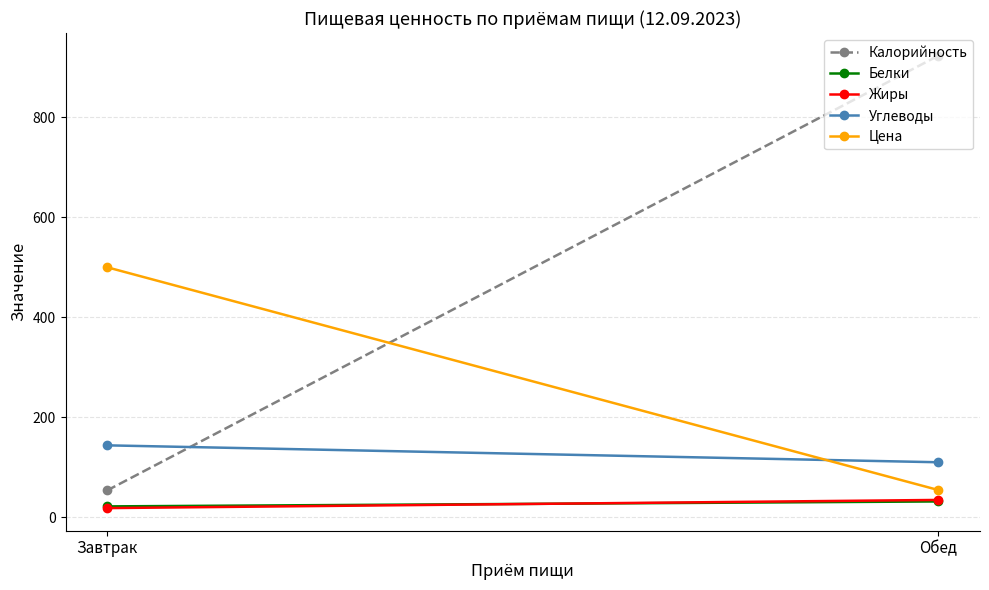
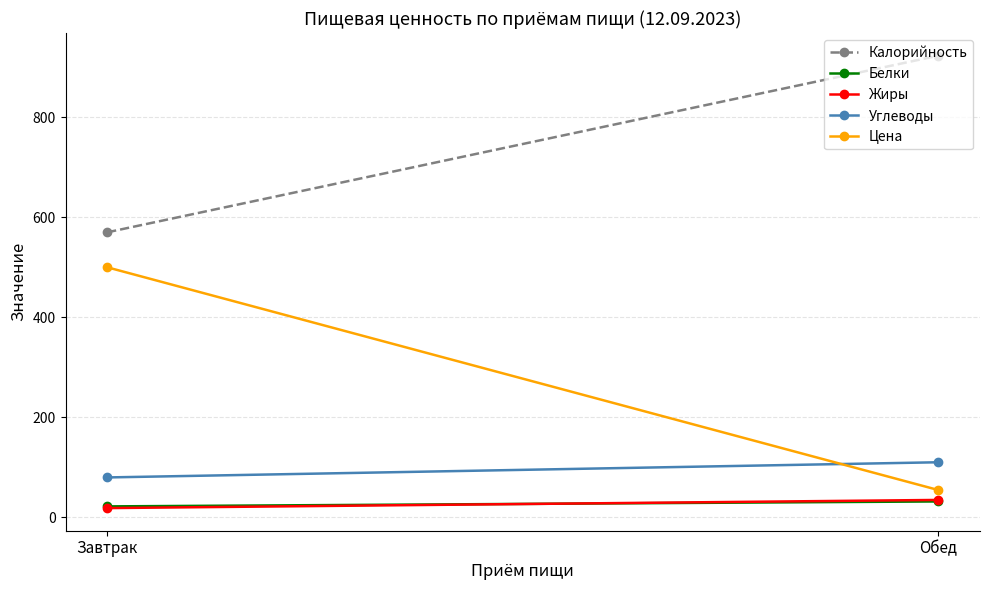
  {
    "Калорийность": {
-     "Завтрак": 50
+     "Завтрак": 570
    },
    "Углеводы": {
-     "Завтрак": 140,
+     "Завтрак": 80,
      "Обед": 110
    },
    "Цена": {
      "Завтрак": 500,
      "Обед": 50
    }
  }
